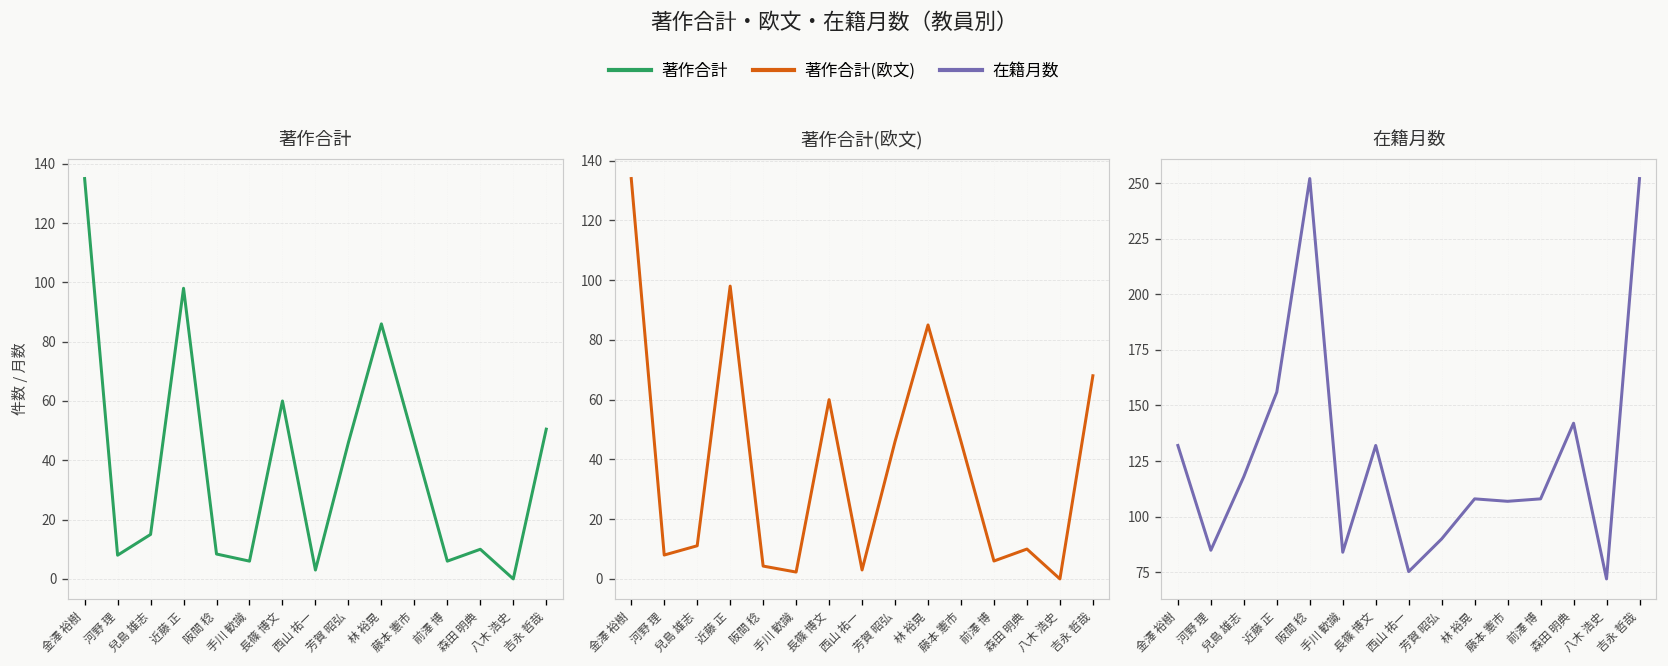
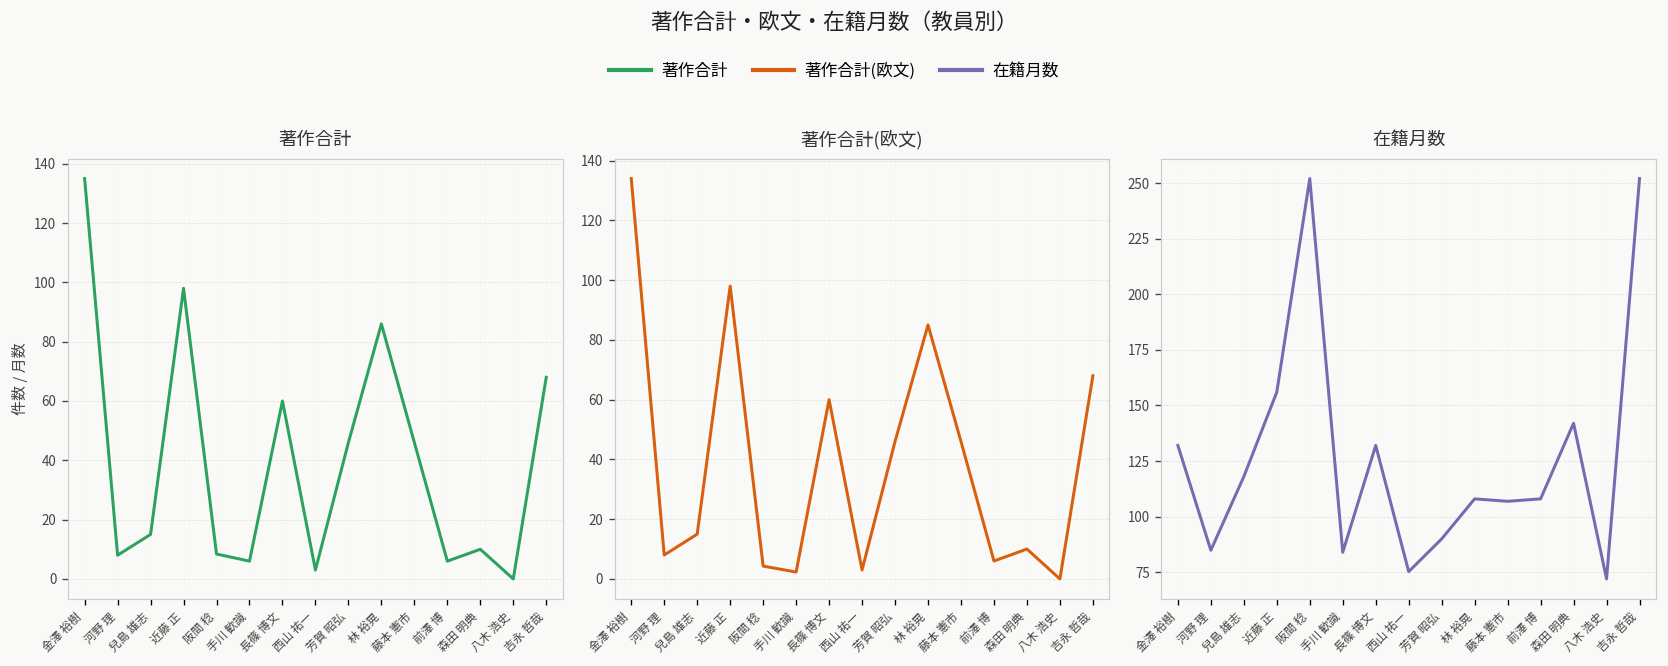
  {
    "著作合計": {
      "金澤 裕樹": 135,
      "河野 理": 8,
      "兒島 雄志": 15,
      "近藤 正": 98,
      "阪間 稔": 8,
      "手川 歓識": 6,
      "長篠 博文": 60,
      "西山 祐一": 3,
      "芳賀 昭弘": 46,
      "林 裕晃": 86,
      "藤本 憲市": 46,
      "前澤 博": 6,
      "森田 明典": 10,
      "八木 浩史": 0,
-     "吉永 哲哉": 51
+     "吉永 哲哉": 68
    },
    "著作合計(欧文)": {
      "金澤 裕樹": 134,
      "河野 理": 8,
-     "兒島 雄志": 11,
+     "兒島 雄志": 15,
      "近藤 正": 98,
      "阪間 稔": 4,
      "手川 歓識": 2,
      "長篠 博文": 60,
      "西山 祐一": 3,
      "芳賀 昭弘": 46,
      "林 裕晃": 85,
      "藤本 憲市": 46,
      "前澤 博": 6,
      "森田 明典": 10,
      "八木 浩史": 0,
      "吉永 哲哉": 68
    },
    "在籍月数": {
      "金澤 裕樹": 132,
      "河野 理": 85,
      "兒島 雄志": 118,
      "近藤 正": 156,
      "阪間 稔": 252,
      "手川 歓識": 84,
      "長篠 博文": 132,
      "西山 祐一": 75,
      "芳賀 昭弘": 90,
      "林 裕晃": 108,
      "藤本 憲市": 107,
      "前澤 博": 108,
      "森田 明典": 142,
      "八木 浩史": 72,
      "吉永 哲哉": 252
    }
  }
